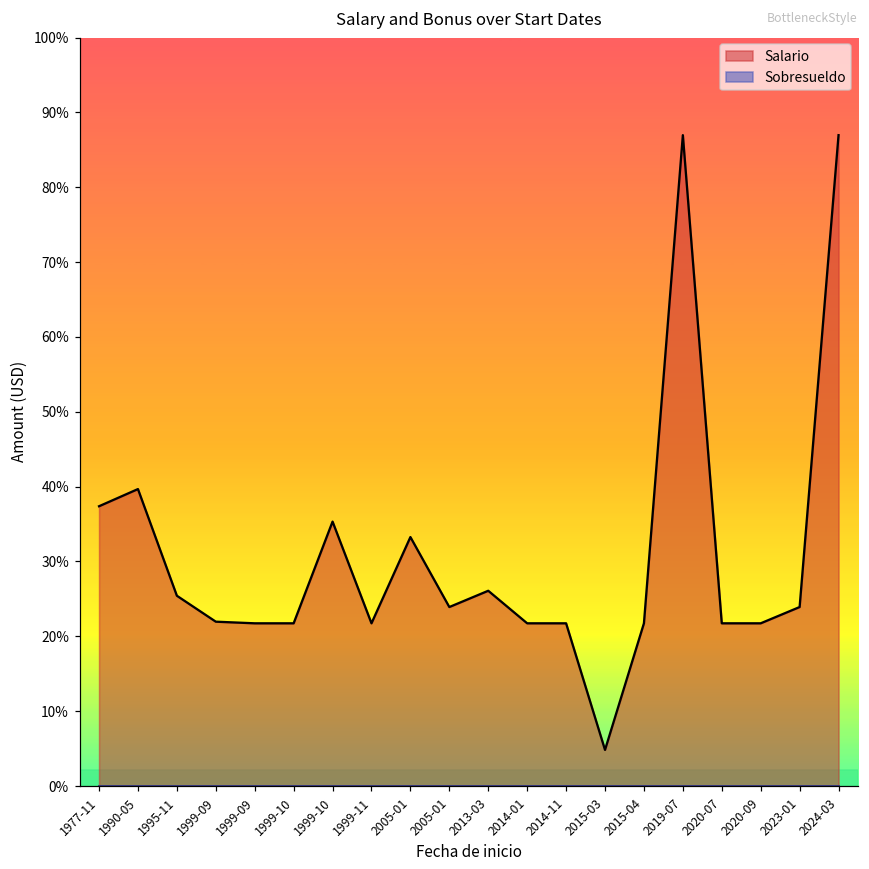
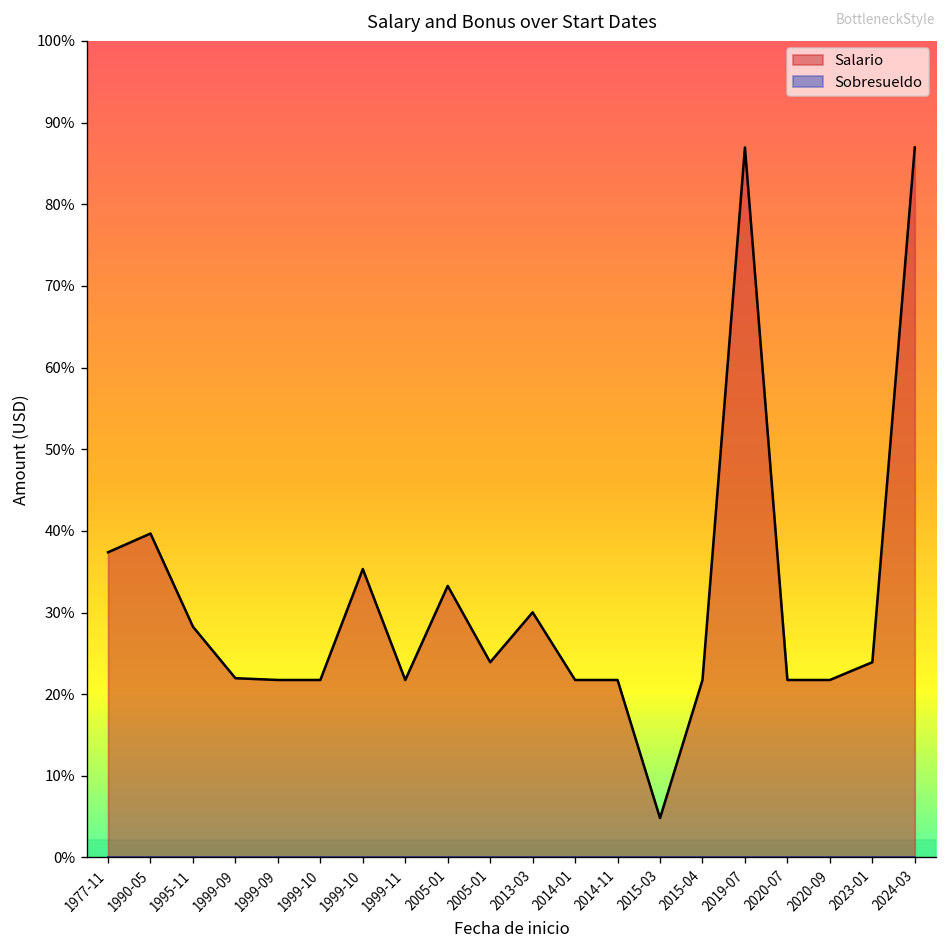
  {
    "Salario": {
      "1977-11": "37%",
      "1990-05": "40%",
-     "1995-11": "25%",
+     "1995-11": "28%",
      "1999-11": "22%",
-     "2013-03": "26%",
+     "2013-03": "30%",
      "2014-01": "22%",
      "2014-11": "22%",
      "2015-03": "5%",
      "2015-04": "22%",
      "2019-07": "87%",
      "2020-07": "22%",
      "2020-09": "22%",
      "2023-01": "24%",
      "2024-03": "87%"
    }
  }
